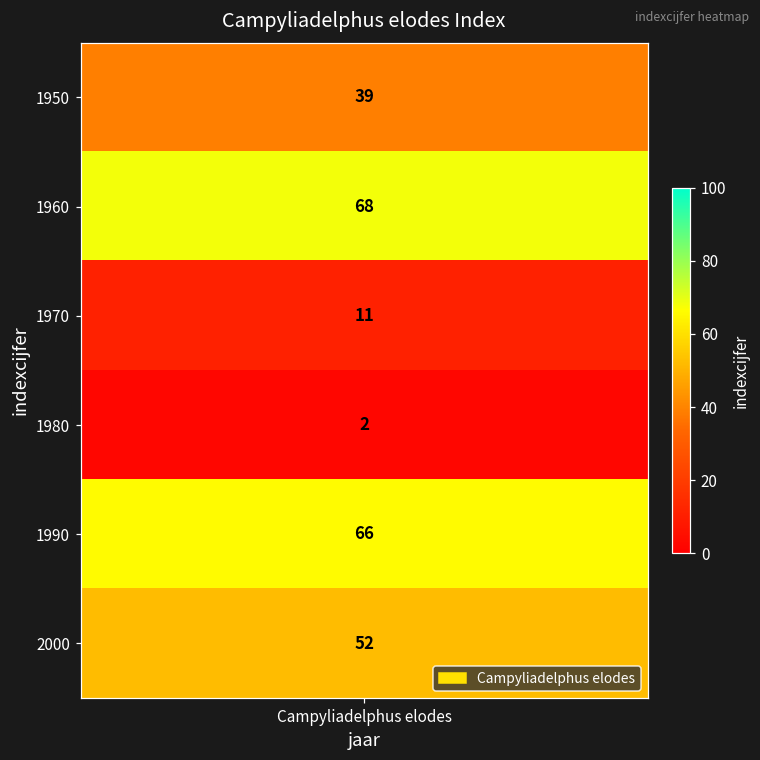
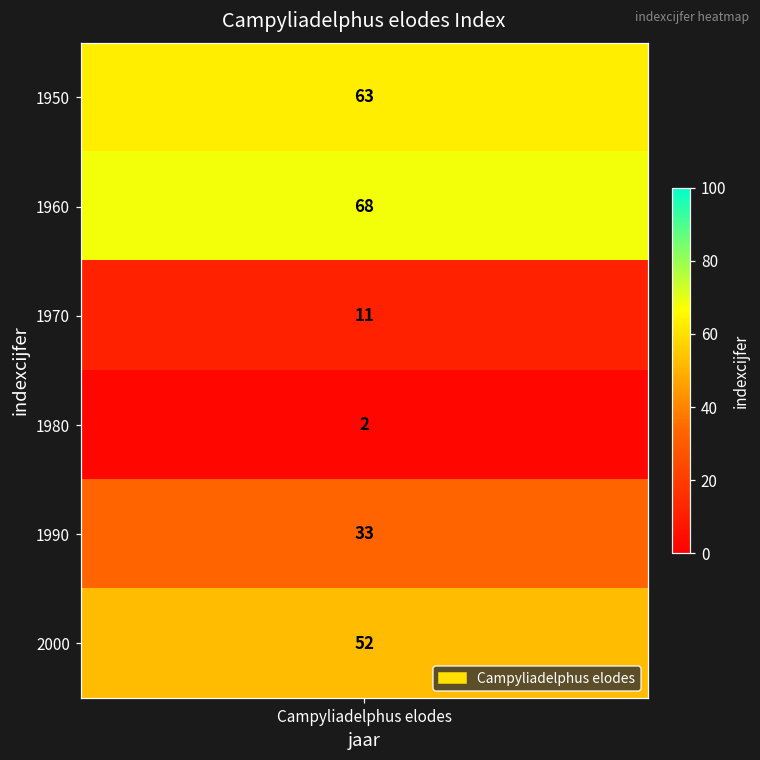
  {
    "1950": {
-     "Campyliadelphus elodes": 39
+     "Campyliadelphus elodes": 63
    },
    "1960": {
      "Campyliadelphus elodes": 68
    },
    "1970": {
      "Campyliadelphus elodes": 11
    },
    "1980": {
      "Campyliadelphus elodes": 2
    },
    "1990": {
-     "Campyliadelphus elodes": 66
+     "Campyliadelphus elodes": 33
    },
    "2000": {
      "Campyliadelphus elodes": 52
    }
  }
